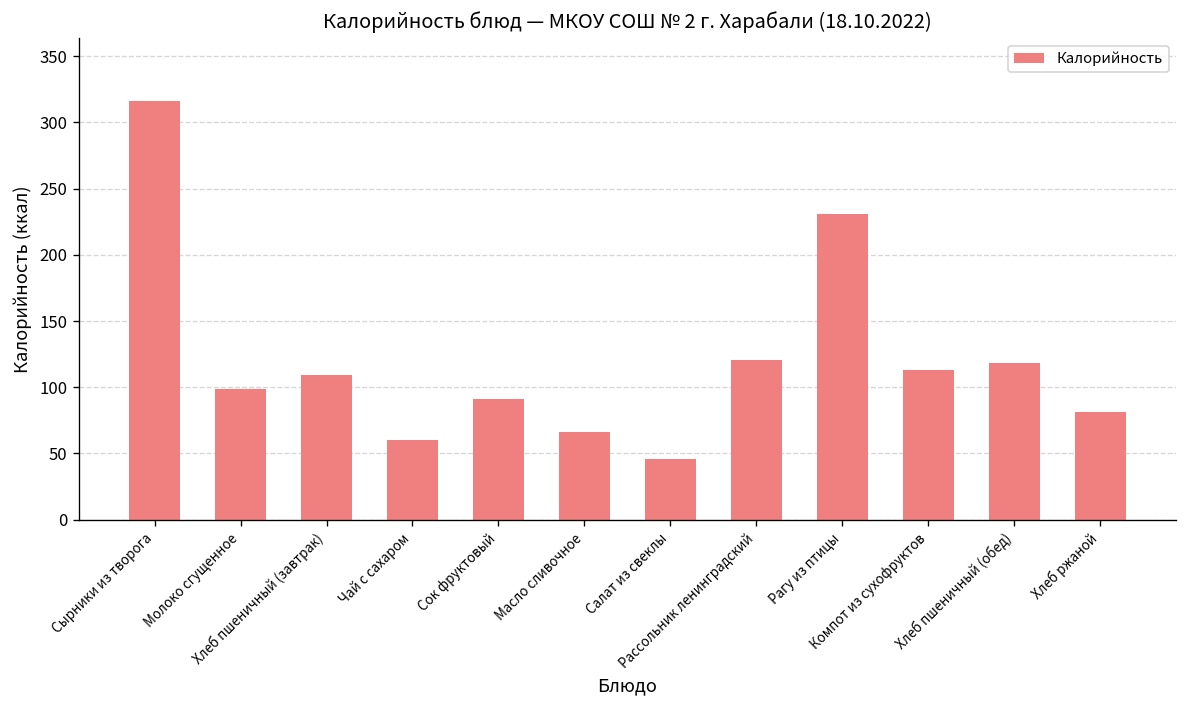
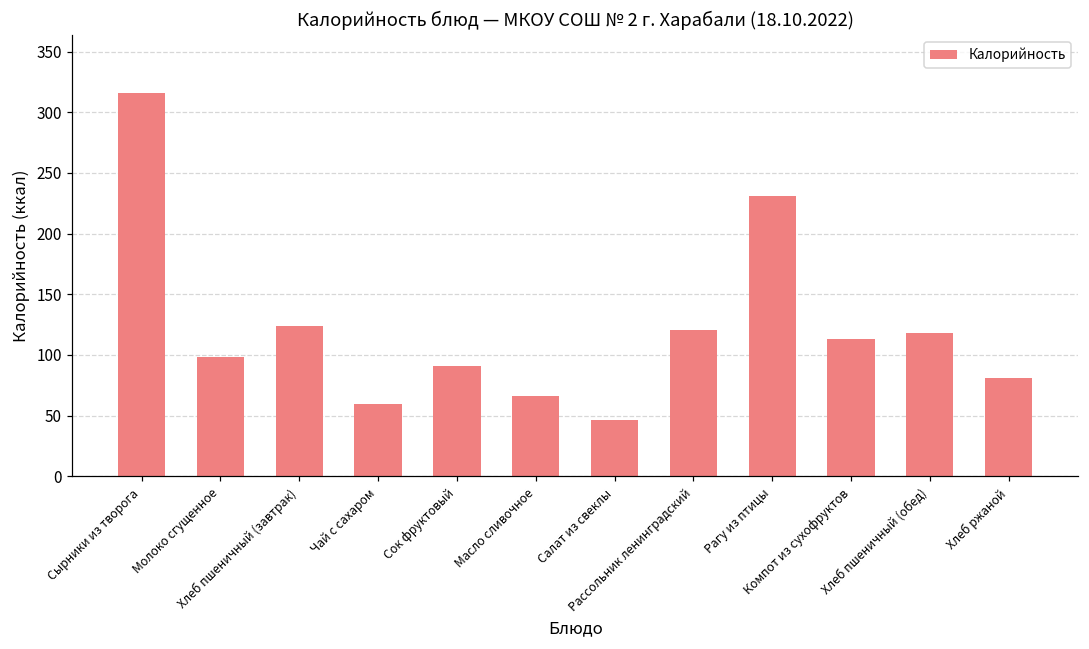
  {
    "Сырники из творога": 316,
    "Молоко сгущенное": 98,
-   "Хлеб пшеничный (завтрак)": 110,
+   "Хлеб пшеничный (завтрак)": 124,
    "Чай с сахаром": 60,
    "Сок фруктовый": 91,
    "Масло сливочное": 66,
    "Салат из свеклы": 46,
    "Рассольник ленинградский": 121,
    "Рагу из птицы": 231,
    "Компот из сухофруктов": 113,
    "Хлеб пшеничный (обед)": 118,
    "Хлеб ржаной": 81
  }
